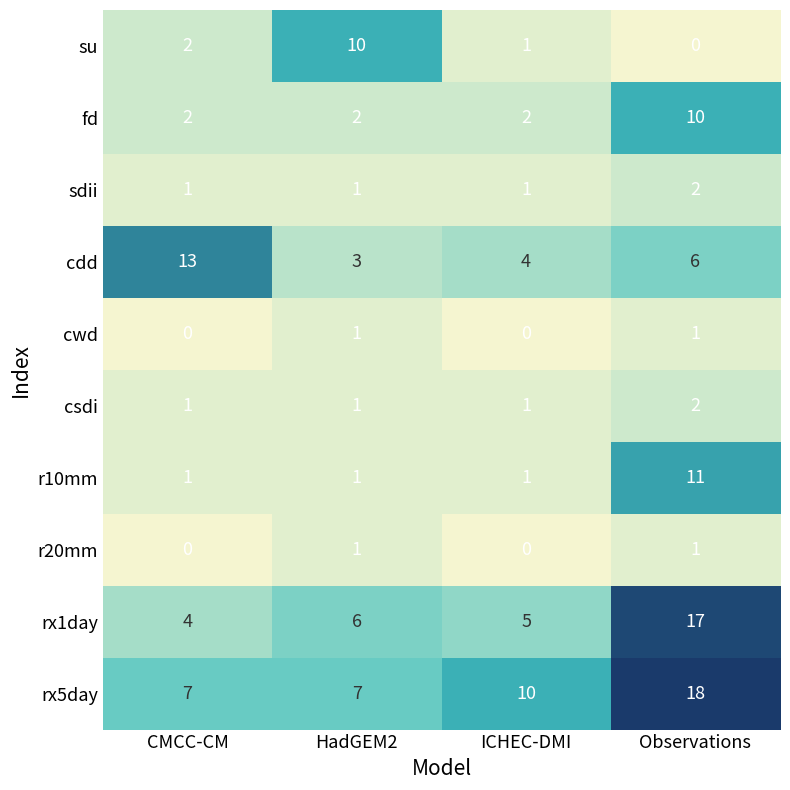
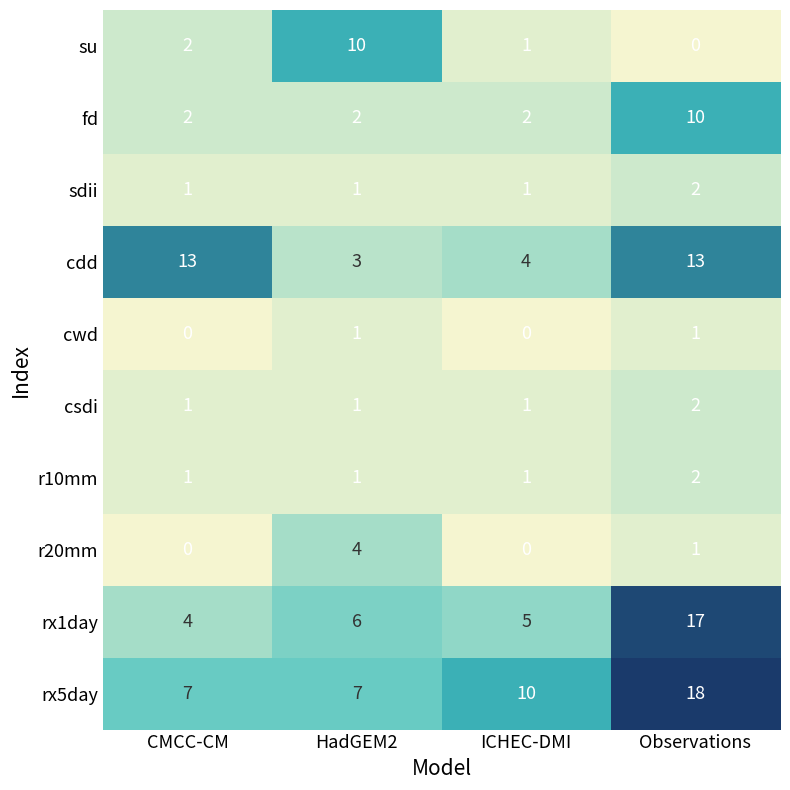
  {
    "su": {
      "CMCC-CM": 2,
      "HadGEM2": 10,
      "ICHEC-DMI": 1
    },
    "fd": {
      "CMCC-CM": 2,
      "HadGEM2": 2,
      "ICHEC-DMI": 2,
      "Observations": 10
    },
    "sdii": {
      "CMCC-CM": 1,
      "HadGEM2": 1,
      "ICHEC-DMI": 1,
      "Observations": 2
    },
    "cdd": {
      "CMCC-CM": 13,
      "HadGEM2": 3,
      "ICHEC-DMI": 4,
-     "Observations": 6
+     "Observations": 13
    },
    "cwd": {
      "HadGEM2": 1,
      "Observations": 1
    },
    "csdi": {
      "CMCC-CM": 1,
      "HadGEM2": 1,
      "ICHEC-DMI": 1,
      "Observations": 2
    },
    "r10mm": {
      "CMCC-CM": 1,
      "HadGEM2": 1,
      "ICHEC-DMI": 1,
-     "Observations": 11
+     "Observations": 2
    },
    "r20mm": {
-     "HadGEM2": 1,
+     "HadGEM2": 4,
      "Observations": 1
    },
    "rx1day": {
      "CMCC-CM": 4,
      "HadGEM2": 6,
      "ICHEC-DMI": 5,
      "Observations": 17
    },
    "rx5day": {
      "CMCC-CM": 7,
      "HadGEM2": 7,
      "ICHEC-DMI": 10,
      "Observations": 18
    }
  }
